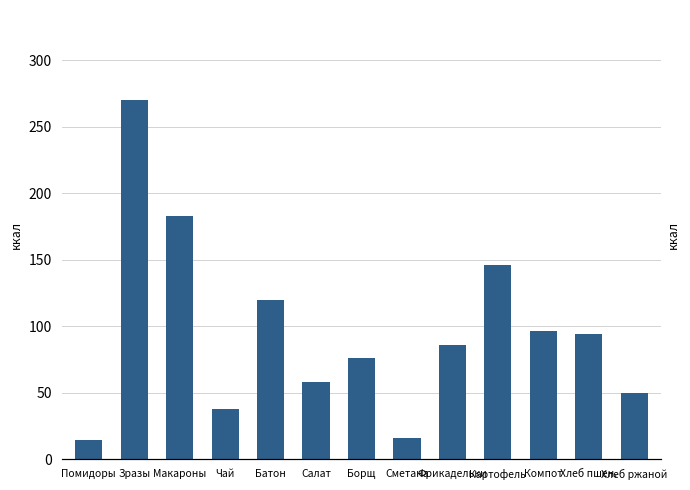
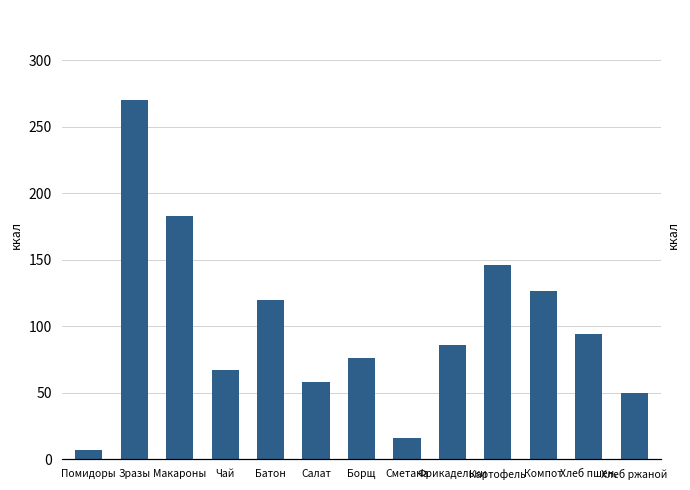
  {
-   "Помидоры": 14,
+   "Помидоры": 7,
    "Зразы": 270,
    "Макароны": 183,
-   "Чай": 38,
+   "Чай": 67,
    "Батон": 119,
    "Салат": 58,
    "Борщ": 76,
-   "Компот": 97
+   "Компот": 127
  }
